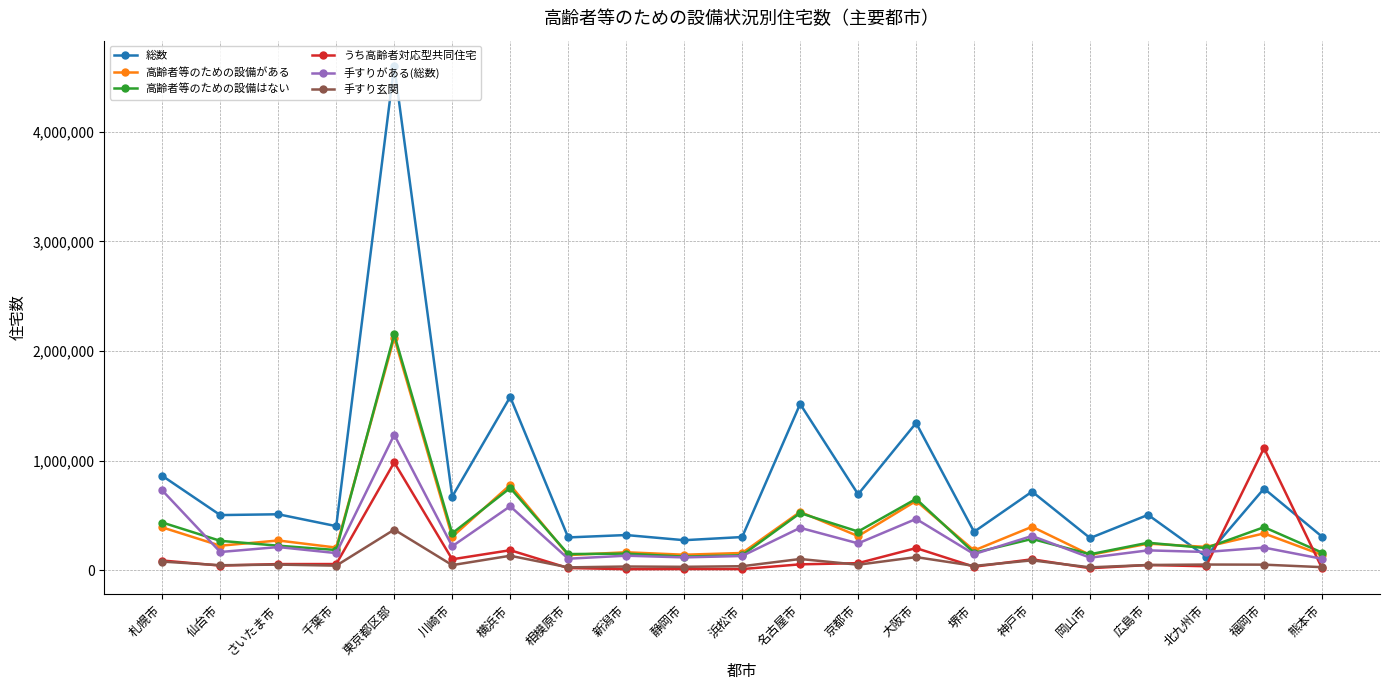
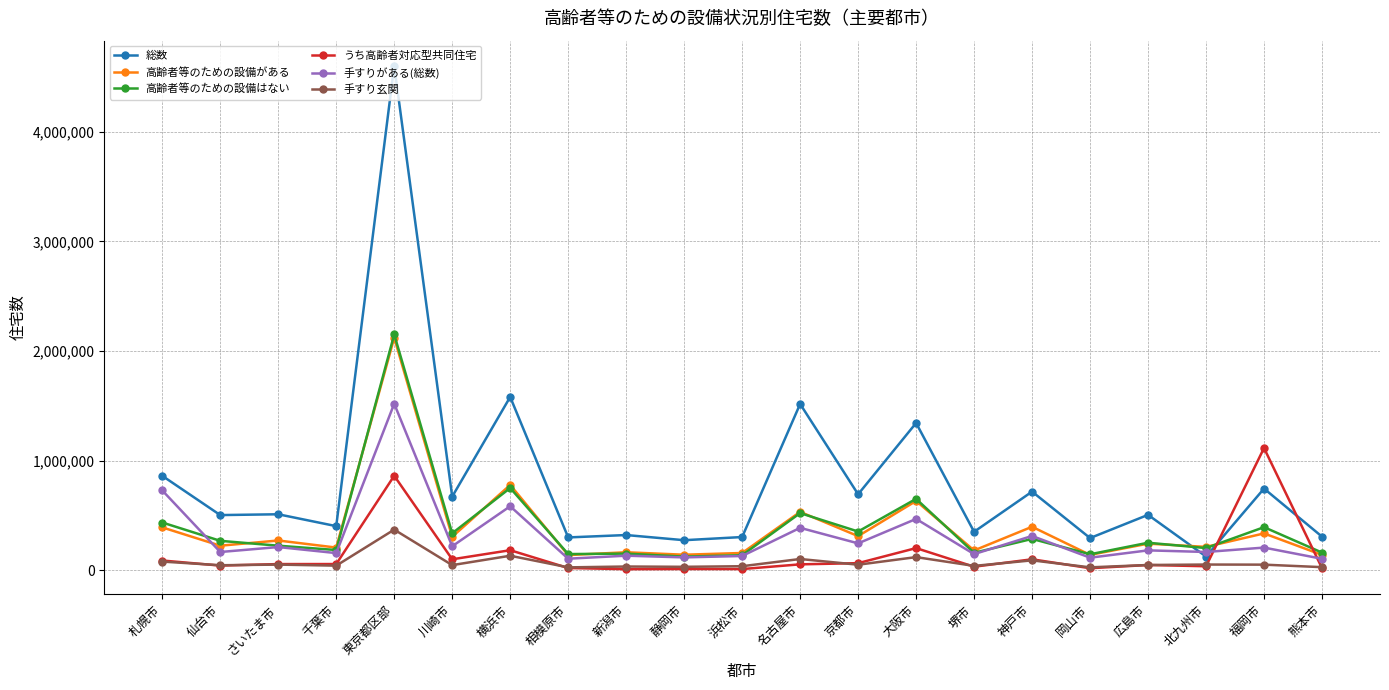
  {
    "総数": {
      "札幌市": "860,000",
      "仙台市": "500,000",
      "さいたま市": "510,000",
      "千葉市": "400,000",
      "川崎市": "670,000",
      "横浜市": "1,580,000",
      "相模原市": "300,000",
      "新潟市": "320,000",
      "静岡市": "270,000",
      "浜松市": "300,000",
      "名古屋市": "1,520,000",
      "京都市": "690,000",
      "大阪市": "1,340,000",
      "堺市": "350,000",
      "神戸市": "720,000",
      "岡山市": "290,000",
      "広島市": "510,000",
      "北九州市": "120,000",
      "福岡市": "740,000",
      "熊本市": "310,000"
    },
    "高齢者等のための設備がある": {
      "札幌市": "390,000",
      "仙台市": "220,000",
      "さいたま市": "270,000",
      "東京都区部": "2,120,000",
      "川崎市": "300,000",
      "横浜市": "780,000",
      "京都市": "310,000",
      "神戸市": "400,000",
      "福岡市": "340,000"
    },
    "高齢者等のための設備はない": {
      "札幌市": "440,000",
      "仙台市": "270,000",
      "東京都区部": "2,150,000",
      "川崎市": "340,000",
      "横浜市": "750,000",
      "京都市": "350,000",
      "神戸市": "290,000",
      "福岡市": "390,000"
    },
    "うち高齢者対応型共同住宅": {
-     "東京都区部": "980,000",
+     "東京都区部": "860,000",
      "川崎市": "100,000",
      "横浜市": "180,000",
      "新潟市": "10,000",
      "浜松市": "10,000",
      "名古屋市": "50,000",
      "大阪市": "200,000",
      "福岡市": "1,110,000"
    },
    "手すりがある(総数)": {
      "札幌市": "730,000",
      "仙台市": "170,000",
      "千葉市": "160,000",
-     "東京都区部": "1,240,000",
+     "東京都区部": "1,520,000",
      "川崎市": "220,000",
      "横浜市": "580,000",
      "相模原市": "110,000",
      "名古屋市": "390,000",
      "京都市": "250,000",
      "大阪市": "470,000",
      "神戸市": "310,000",
      "岡山市": "110,000",
      "広島市": "180,000",
      "北九州市": "170,000",
      "福岡市": "210,000",
      "熊本市": "100,000"
    },
    "手すり玄関": {
      "東京都区部": "370,000",
      "川崎市": "50,000",
      "横浜市": "130,000",
      "新潟市": "30,000",
      "浜松市": "40,000",
      "名古屋市": "100,000",
      "大阪市": "120,000",
      "福岡市": "50,000"
    }
  }
